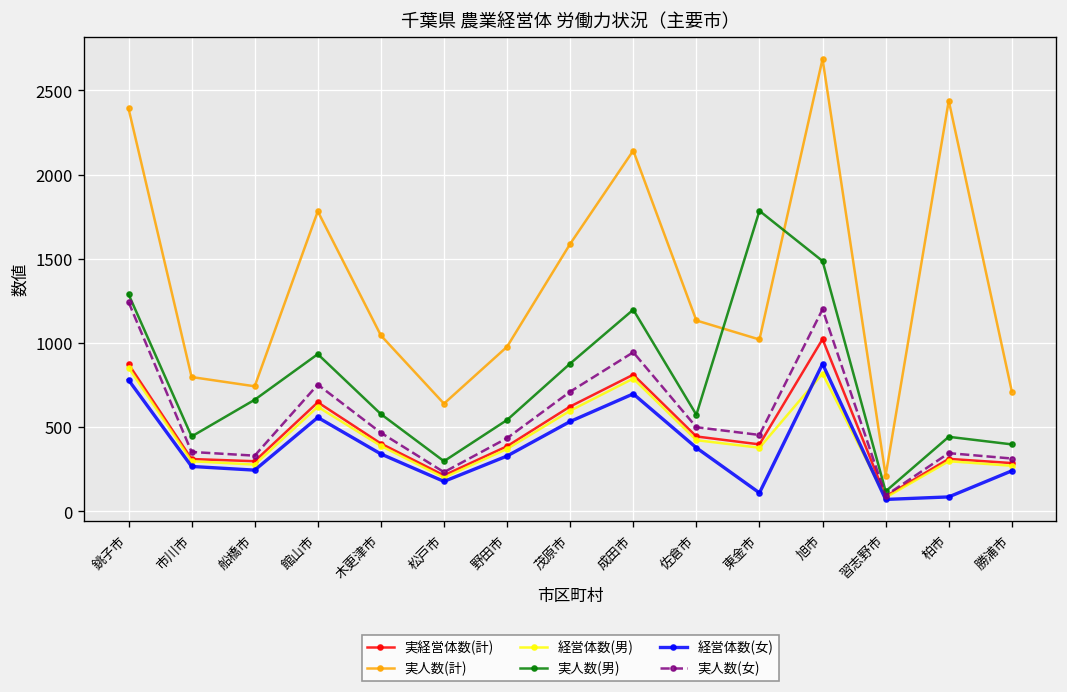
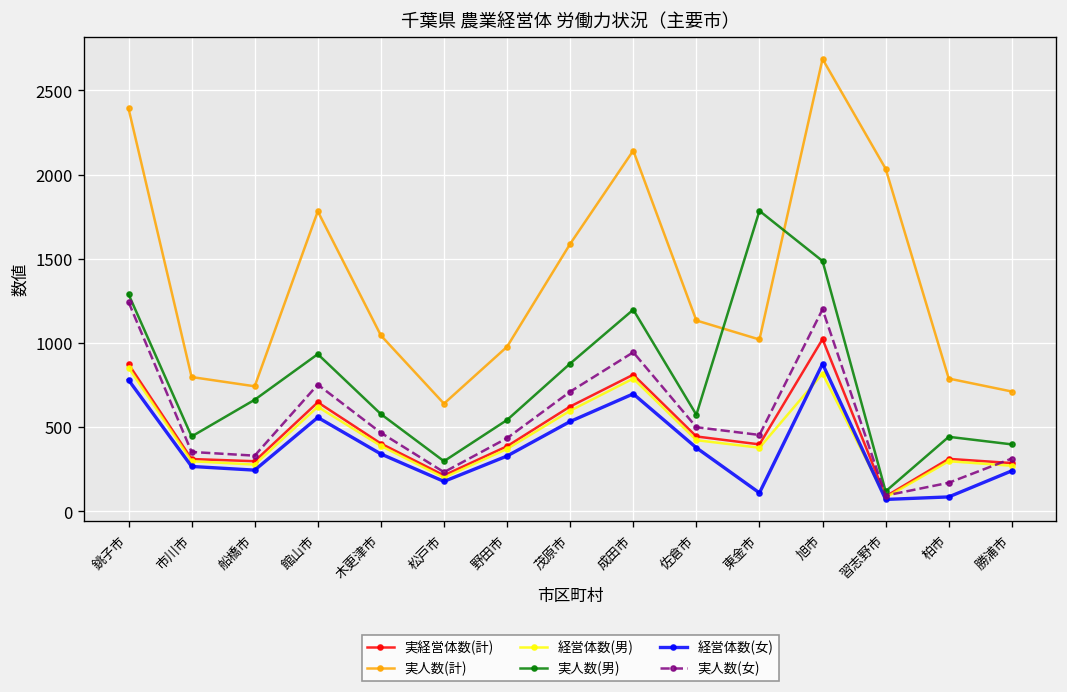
  {
    "実経営体数(計)": {
      "銚子市": 880,
      "船橋市": 300,
      "館山市": 650,
      "茂原市": 620,
      "成田市": 810,
      "佐倉市": 450,
      "東金市": 400,
      "旭市": 1020
    },
    "実人数(計)": {
      "銚子市": 2390,
      "市川市": 800,
      "船橋市": 740,
      "館山市": 1780,
      "木更津市": 1050,
      "松戸市": 640,
      "野田市": 980,
      "茂原市": 1590,
      "成田市": 2140,
      "佐倉市": 1130,
      "東金市": 1020,
      "旭市": 2690,
-     "習志野市": 210,
-     "柏市": 2440,
+     "習志野市": 2040,
+     "柏市": 790,
      "勝浦市": 710
    },
    "経営体数(男)": {
      "銚子市": 850,
      "船橋市": 280,
      "館山市": 620,
      "茂原市": 600,
      "成田市": 790,
      "佐倉市": 420,
      "東金市": 380,
      "旭市": 820
    },
    "実人数(男)": {
      "銚子市": 1290,
      "市川市": 450,
      "船橋市": 660,
      "館山市": 930,
      "木更津市": 580,
      "松戸市": 300,
      "野田市": 540,
      "茂原市": 880,
      "成田市": 1200,
      "佐倉市": 570,
      "東金市": 1790,
      "旭市": 1490,
      "習志野市": 120,
      "柏市": 440,
      "勝浦市": 400
    },
    "経営体数(女)": {
      "銚子市": 780,
      "市川市": 270,
      "船橋市": 250,
      "館山市": 560,
      "木更津市": 340,
      "松戸市": 180,
      "野田市": 330,
      "茂原市": 530,
      "成田市": 700,
      "佐倉市": 380,
      "東金市": 110,
      "旭市": 880,
      "柏市": 90,
      "勝浦市": 240
    },
    "実人数(女)": {
      "銚子市": 1240,
      "市川市": 350,
      "船橋市": 330,
      "館山市": 750,
      "木更津市": 470,
      "松戸市": 230,
      "野田市": 440,
      "茂原市": 710,
      "成田市": 950,
      "佐倉市": 500,
      "東金市": 450,
      "旭市": 1200,
-     "柏市": 350,
+     "柏市": 170,
      "勝浦市": 310
    }
  }
